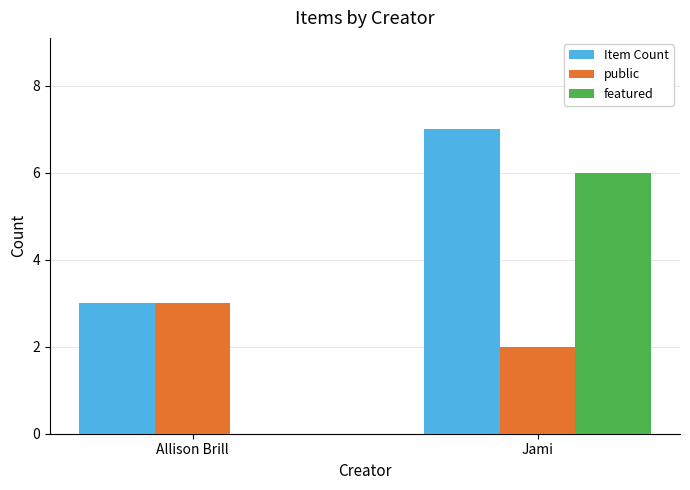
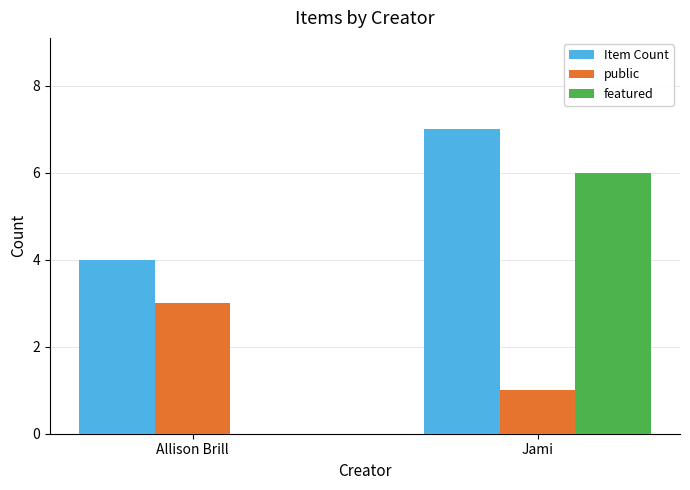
  {
    "Item Count": {
-     "Allison Brill": 3,
+     "Allison Brill": 4,
      "Jami": 7
    },
    "public": {
      "Allison Brill": 3,
-     "Jami": 2
+     "Jami": 1
    },
    "featured": {
      "Allison Brill": 0,
      "Jami": 6
    }
  }
